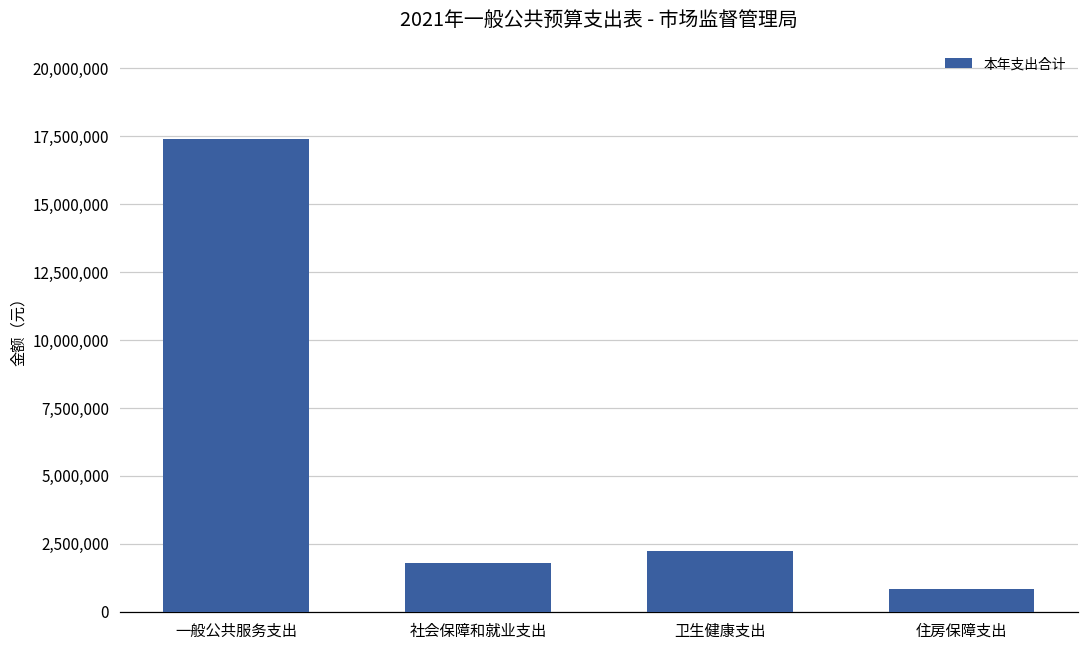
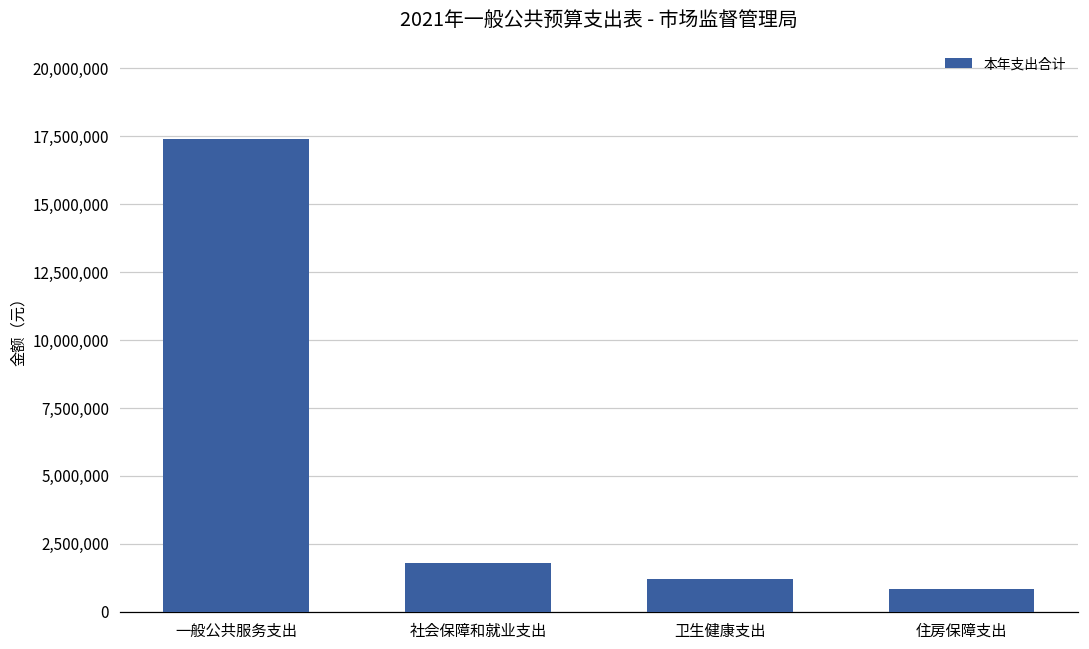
  {
    "一般公共服务支出": "17,400,000",
    "社会保障和就业支出": "1,800,000",
-   "卫生健康支出": "2,200,000",
+   "卫生健康支出": "1,200,000",
    "住房保障支出": "800,000"
  }
